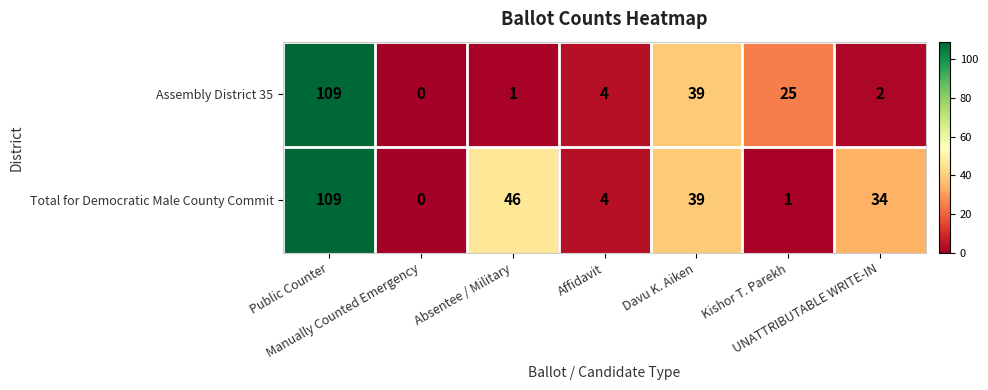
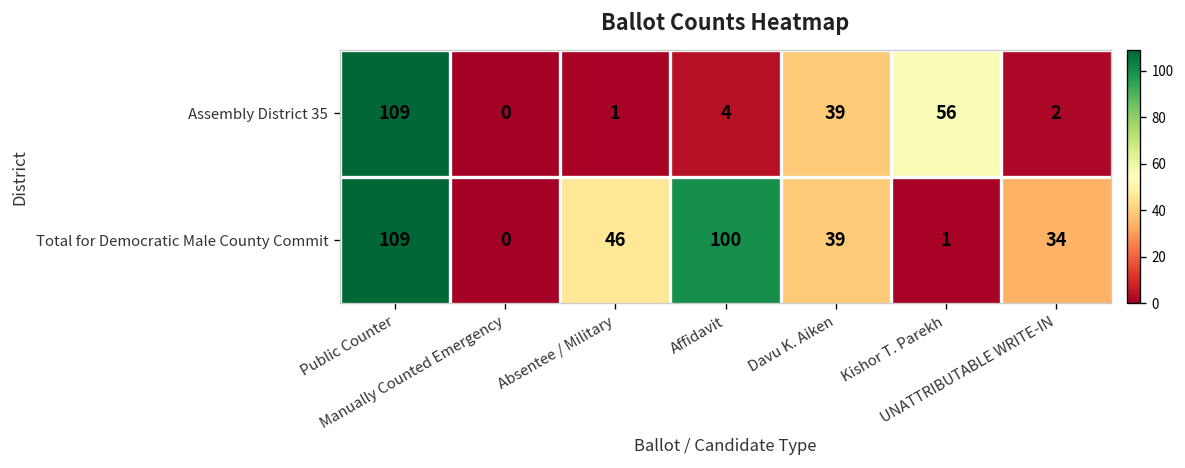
  {
    "Assembly District 35": {
      "Public Counter": 109,
      "Manually Counted Emergency": 0,
      "Absentee / Military": 1,
      "Affidavit": 4,
      "Davu K. Aiken": 39,
-     "Kishor T. Parekh": 25,
+     "Kishor T. Parekh": 56,
      "UNATTRIBUTABLE WRITE-IN": 2
    },
    "Total for Democratic Male County Commit": {
      "Public Counter": 109,
      "Manually Counted Emergency": 0,
      "Absentee / Military": 46,
-     "Affidavit": 4,
+     "Affidavit": 100,
      "Davu K. Aiken": 39,
      "Kishor T. Parekh": 1,
      "UNATTRIBUTABLE WRITE-IN": 34
    }
  }
